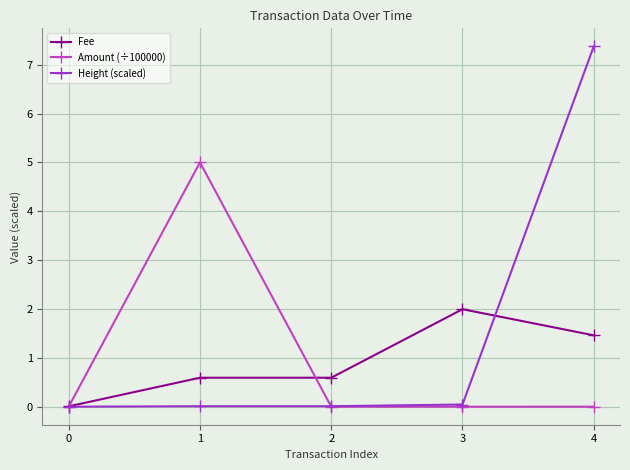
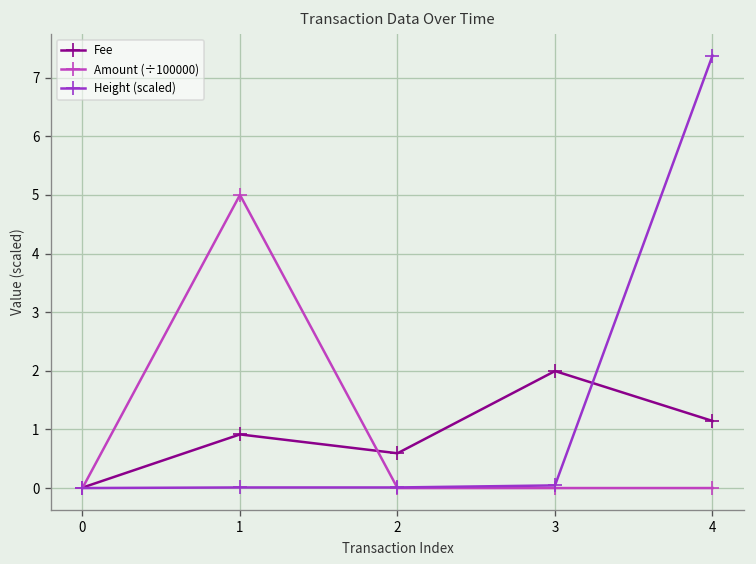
  {
    "Fee": {
-     "1": 0.6,
+     "1": 0.9,
      "2": 0.6,
      "3": 2.0,
-     "4": 1.5
+     "4": 1.1
    }
  }
